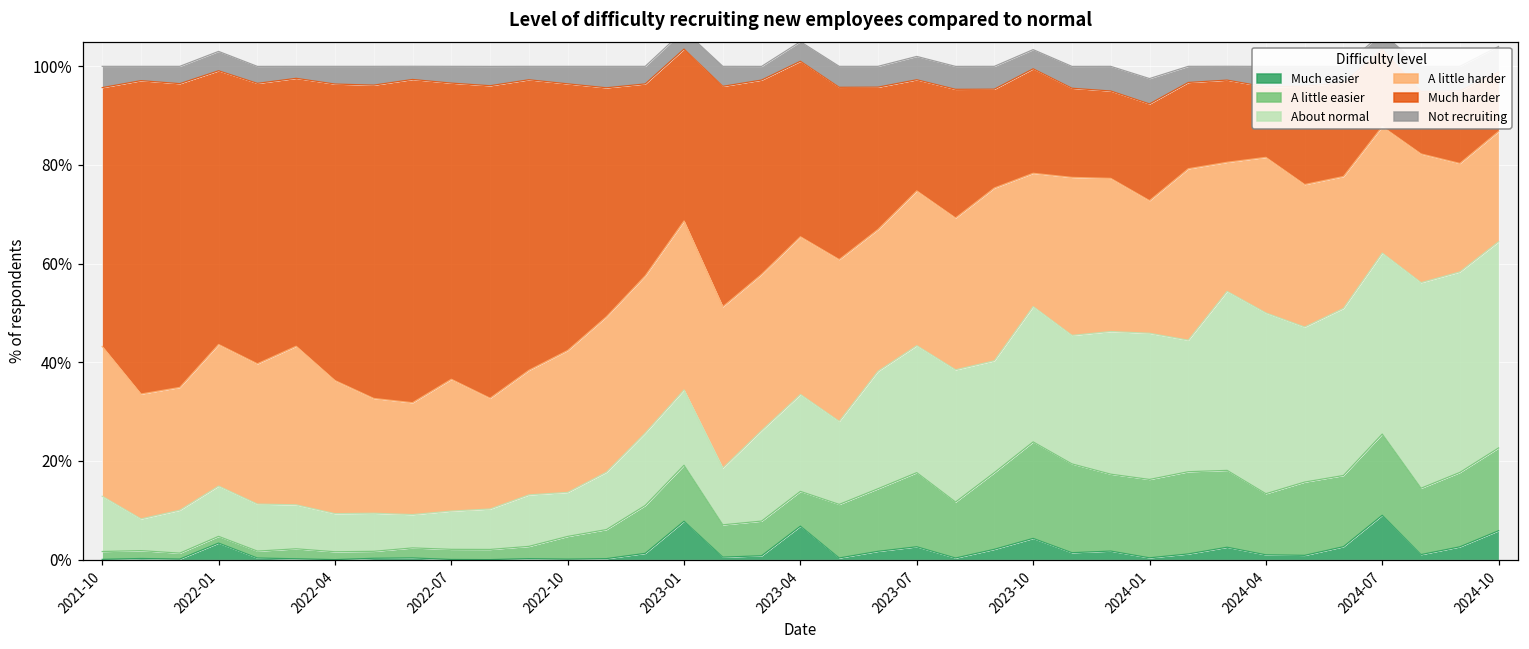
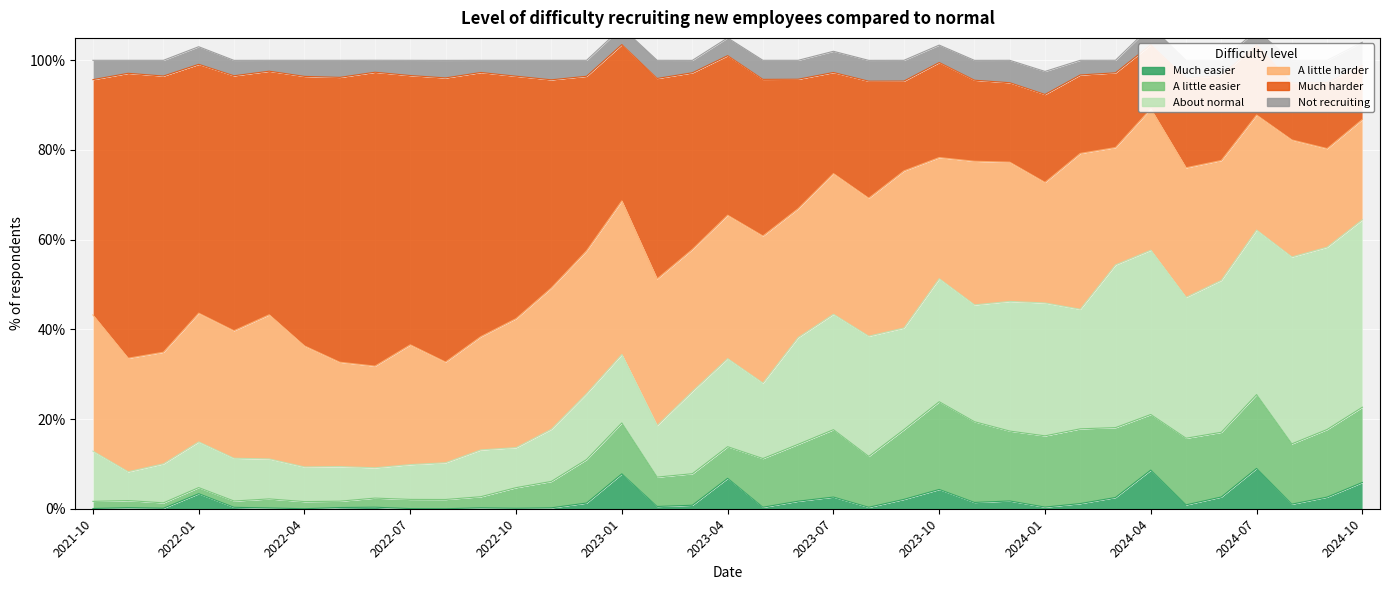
  {
    "Much easier": {
      "2021-10": "0%",
      "2022-01": "3%",
      "2022-04": "0%",
      "2022-07": "0%",
      "2022-10": "0%",
      "2023-01": "8%",
      "2023-04": "7%",
      "2023-07": "3%",
      "2023-10": "4%",
      "2024-01": "0%",
-     "2024-04": "1%",
+     "2024-04": "9%",
      "2024-07": "9%",
      "2024-10": "6%"
    },
    "A little easier": {
      "2021-10": "2%",
      "2022-01": "1%",
      "2022-04": "2%",
      "2022-07": "2%",
      "2022-10": "5%",
      "2023-01": "11%",
      "2023-04": "7%",
      "2023-07": "15%",
      "2023-10": "20%",
      "2024-01": "16%",
      "2024-04": "12%",
      "2024-07": "16%",
      "2024-10": "17%"
    },
    "About normal": {
      "2021-10": "11%",
      "2022-01": "10%",
      "2022-04": "8%",
      "2022-07": "8%",
      "2022-10": "9%",
      "2023-01": "15%",
      "2023-04": "20%",
      "2023-07": "26%",
      "2023-10": "27%",
      "2024-01": "30%",
      "2024-04": "37%",
      "2024-07": "37%",
      "2024-10": "42%"
    },
    "A little harder": {
      "2021-10": "30%",
      "2022-01": "29%",
      "2022-04": "27%",
      "2022-07": "27%",
      "2022-10": "29%",
      "2023-01": "34%",
      "2023-04": "32%",
      "2023-07": "31%",
      "2023-10": "27%",
      "2024-01": "27%",
      "2024-07": "26%",
      "2024-10": "22%"
    },
    "Much harder": {
      "2021-10": "52%",
      "2022-01": "55%",
      "2022-04": "60%",
      "2022-07": "60%",
      "2022-10": "54%",
      "2023-01": "35%",
      "2023-04": "36%",
      "2023-07": "23%",
      "2023-10": "21%",
      "2024-01": "20%"
    },
    "Not recruiting": {
      "2021-10": "4%",
      "2022-01": "4%",
      "2022-04": "4%",
      "2022-07": "3%",
      "2022-10": "4%",
      "2023-04": "4%",
      "2023-07": "5%",
      "2023-10": "4%",
      "2024-01": "5%",
      "2024-10": "5%"
    }
  }
